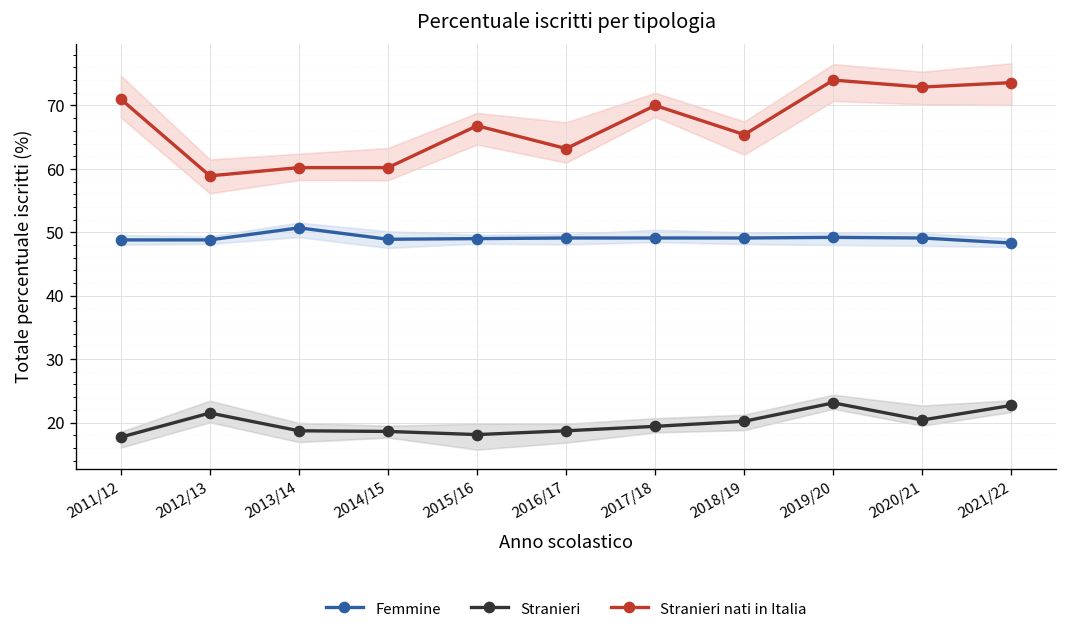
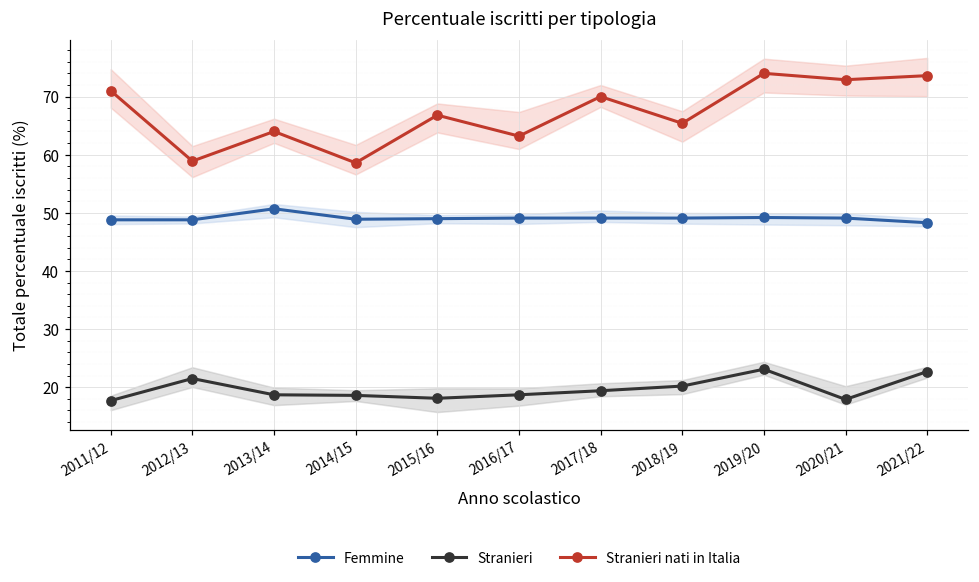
  {
    "Femmine": {
      "2011/12": 49,
      "2012/13": 49,
      "2013/14": 51,
      "2014/15": 49,
      "2015/16": 49,
      "2016/17": 49,
      "2017/18": 49,
      "2018/19": 49,
      "2019/20": 49,
      "2020/21": 49,
      "2021/22": 48
    },
    "Stranieri": {
      "2011/12": 18,
      "2012/13": 22,
      "2013/14": 19,
      "2014/15": 19,
      "2015/16": 18,
      "2016/17": 19,
      "2017/18": 19,
      "2018/19": 20,
      "2019/20": 23,
-     "2020/21": 20,
+     "2020/21": 18,
      "2021/22": 23
    },
    "Stranieri nati in Italia": {
      "2011/12": 71,
      "2012/13": 59,
-     "2013/14": 60,
-     "2014/15": 60,
+     "2013/14": 64,
+     "2014/15": 59,
      "2015/16": 67,
      "2016/17": 63,
      "2017/18": 70,
      "2018/19": 65,
      "2019/20": 74,
      "2020/21": 73,
      "2021/22": 74
    }
  }
